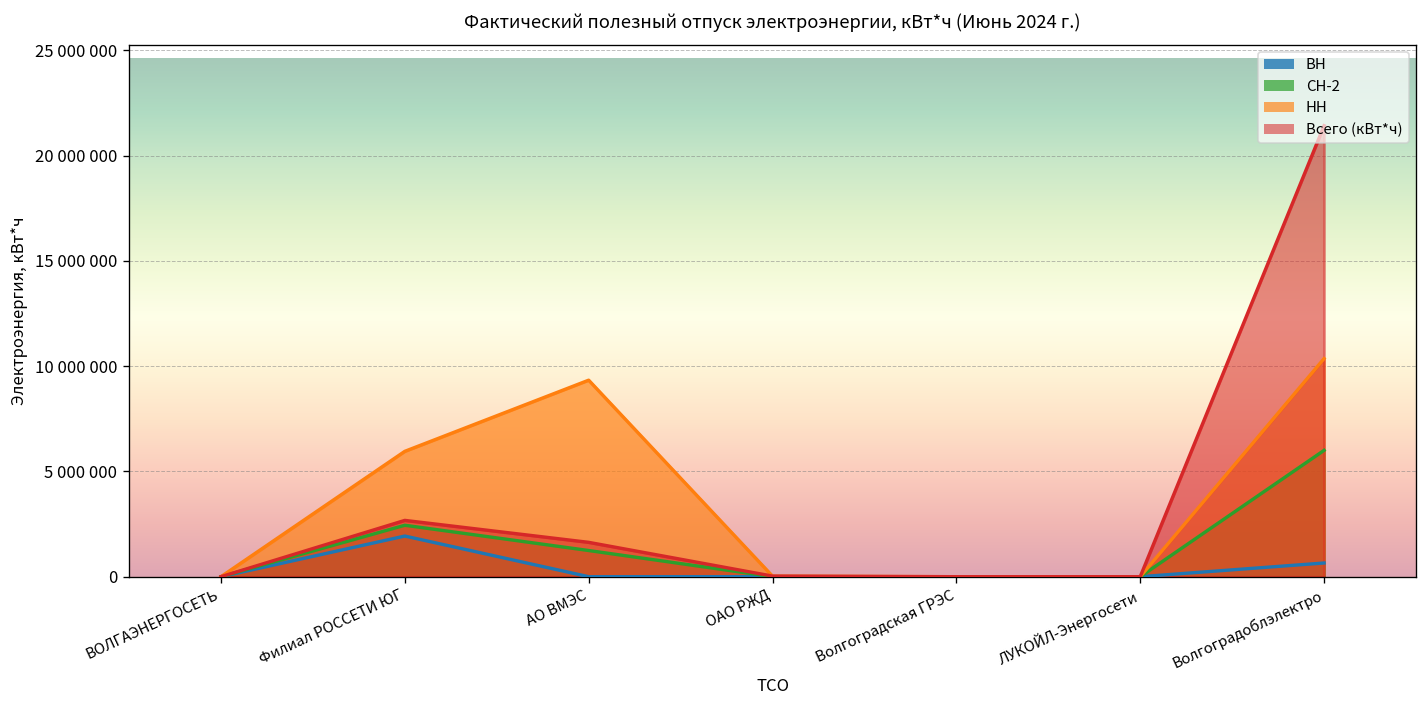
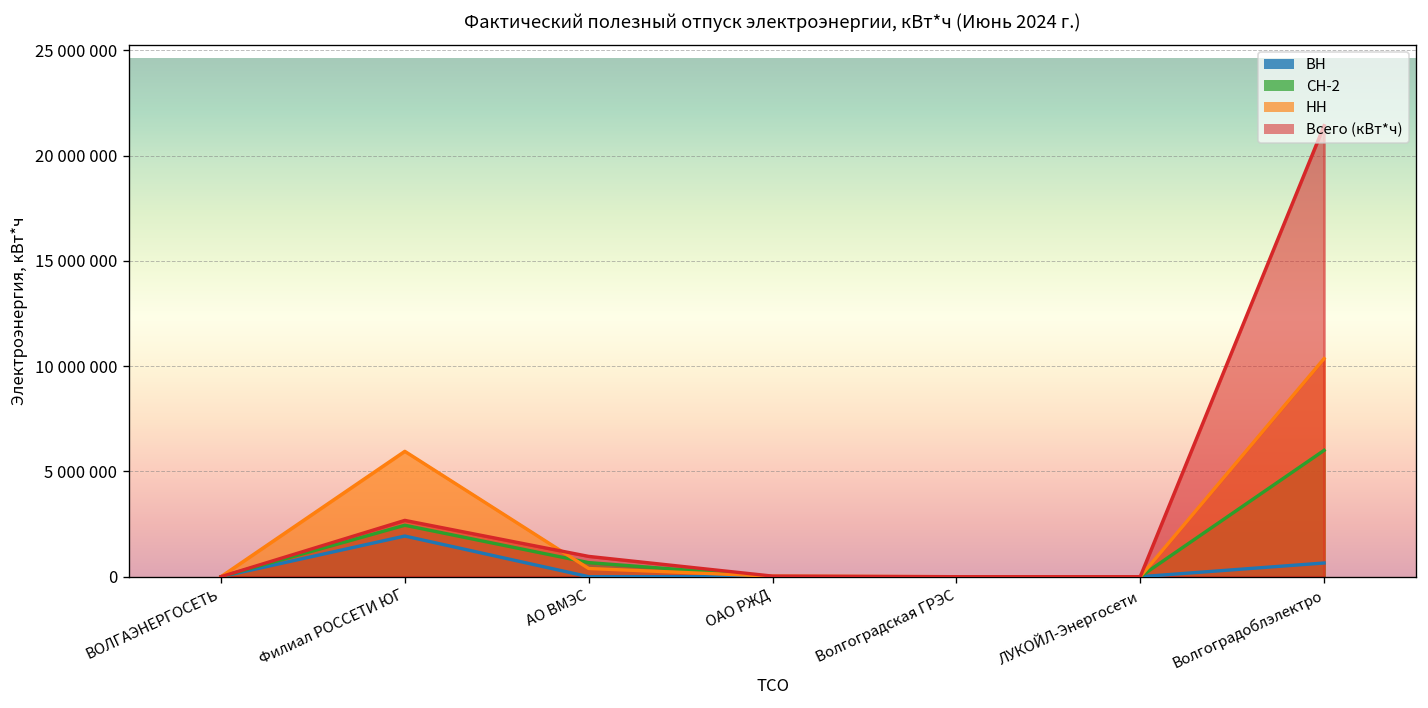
  {
    "ВН": {
      "Филиал РОССЕТИ ЮГ": 1900000,
      "АО ВМЭС": 0,
      "Волгоградоблэлектро": 700000
    },
    "СН-2": {
      "Филиал РОССЕТИ ЮГ": 2400000,
-     "АО ВМЭС": 1200000,
+     "АО ВМЭС": 700000,
      "Волгоградоблэлектро": 6000000
    },
    "НН": {
      "Филиал РОССЕТИ ЮГ": 6000000,
-     "АО ВМЭС": 9300000,
+     "АО ВМЭС": 400000,
      "Волгоградоблэлектро": 10400000
    },
    "Всего (кВт*ч)": {
      "Филиал РОССЕТИ ЮГ": 2700000,
-     "АО ВМЭС": 1600000
+     "АО ВМЭС": 1000000
    }
  }
